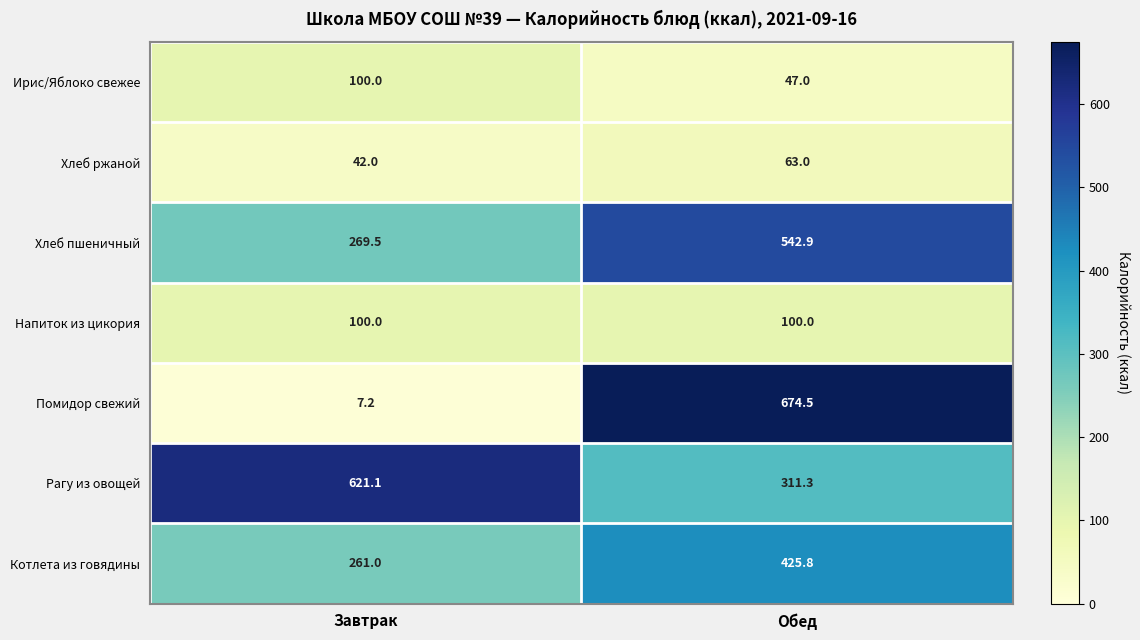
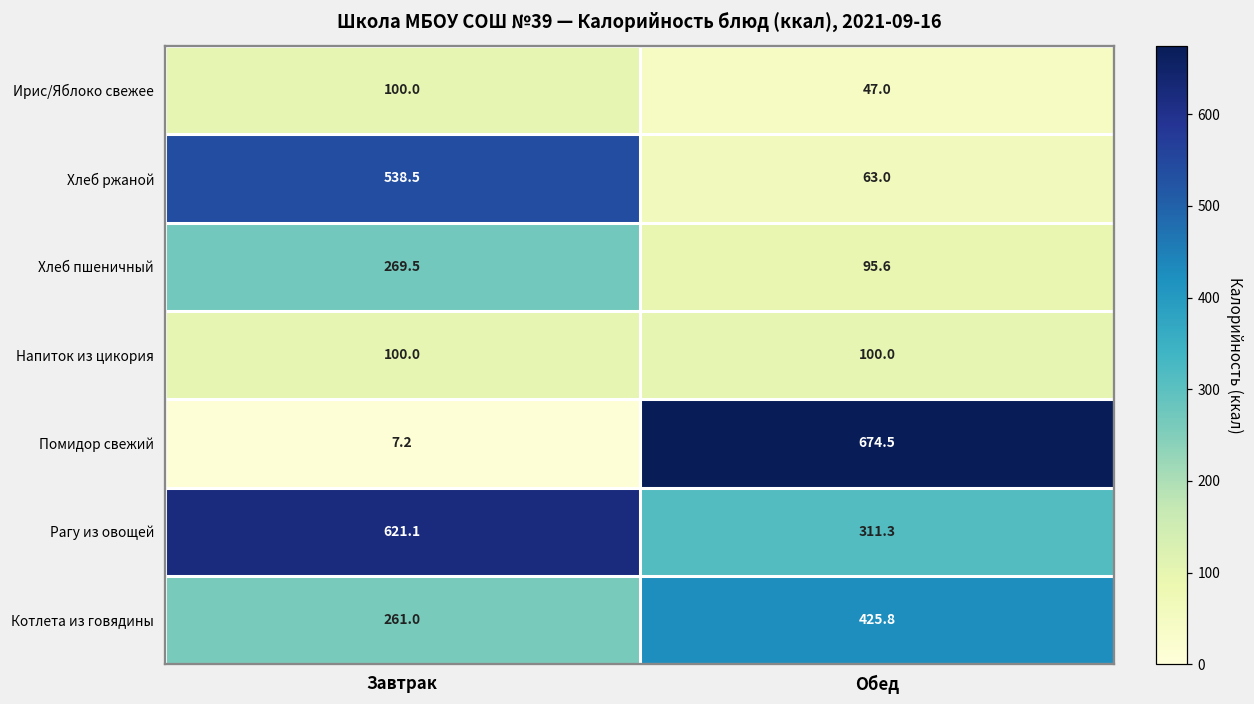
  {
    "Ирис/Яблоко свежее": {
      "Завтрак": 100.0,
      "Обед": 47.0
    },
    "Хлеб ржаной": {
-     "Завтрак": 42.0,
+     "Завтрак": 538.5,
      "Обед": 63.0
    },
    "Хлеб пшеничный": {
      "Завтрак": 269.5,
-     "Обед": 542.9
+     "Обед": 95.6
    },
    "Напиток из цикория": {
      "Завтрак": 100.0,
      "Обед": 100.0
    },
    "Помидор свежий": {
      "Завтрак": 7.2,
      "Обед": 674.5
    },
    "Рагу из овощей": {
      "Завтрак": 621.1,
      "Обед": 311.3
    },
    "Котлета из говядины": {
      "Завтрак": 261.0,
      "Обед": 425.8
    }
  }
